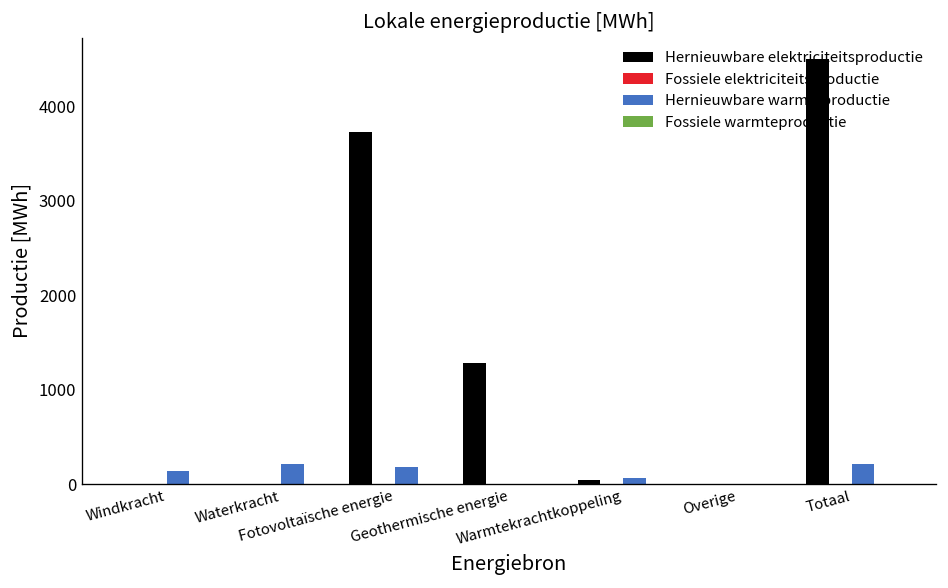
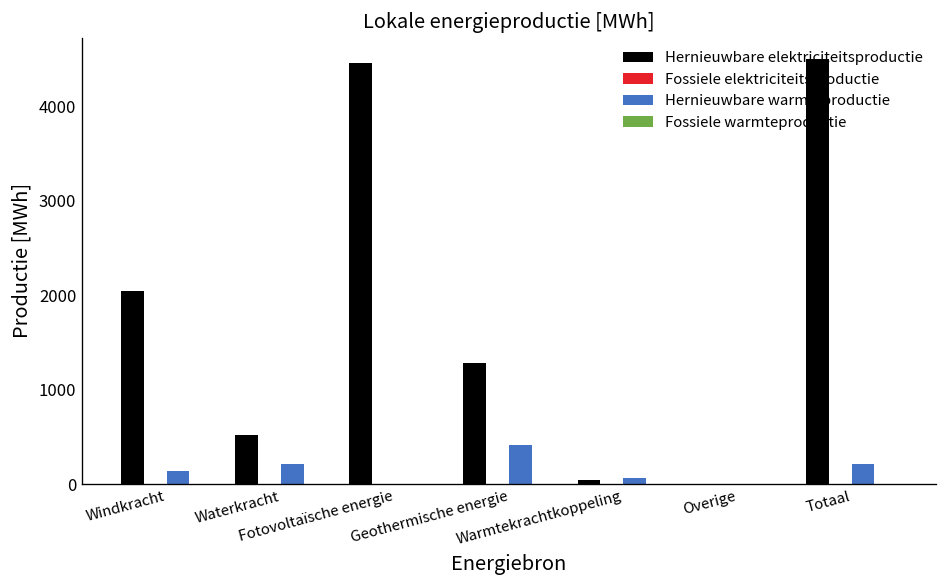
  {
    "Hernieuwbare elektriciteitsproductie": {
-     "Windkracht": 0,
-     "Waterkracht": 0,
-     "Fotovoltaïsche energie": 3700,
+     "Windkracht": 2000,
+     "Waterkracht": 500,
+     "Fotovoltaïsche energie": 4500,
      "Geothermische energie": 1300,
      "Warmtekrachtkoppeling": 0,
      "Overige": 0,
      "Totaal": 4500
    },
    "Fossiele elektriciteitsproductie": {
      "Windkracht": 0,
      "Waterkracht": 0,
      "Fotovoltaïsche energie": 0,
      "Geothermische energie": 0,
      "Warmtekrachtkoppeling": 0,
      "Overige": 0,
      "Totaal": 0
    },
    "Hernieuwbare warmteproductie": {
      "Windkracht": 100,
      "Waterkracht": 200,
-     "Fotovoltaïsche energie": 200,
-     "Geothermische energie": 0,
+     "Fotovoltaïsche energie": 0,
+     "Geothermische energie": 400,
      "Warmtekrachtkoppeling": 100,
      "Overige": 0,
      "Totaal": 200
    },
    "Fossiele warmteproductie": {
      "Windkracht": 0,
      "Waterkracht": 0,
      "Fotovoltaïsche energie": 0,
      "Geothermische energie": 0,
      "Warmtekrachtkoppeling": 0,
      "Overige": 0,
      "Totaal": 0
    }
  }
